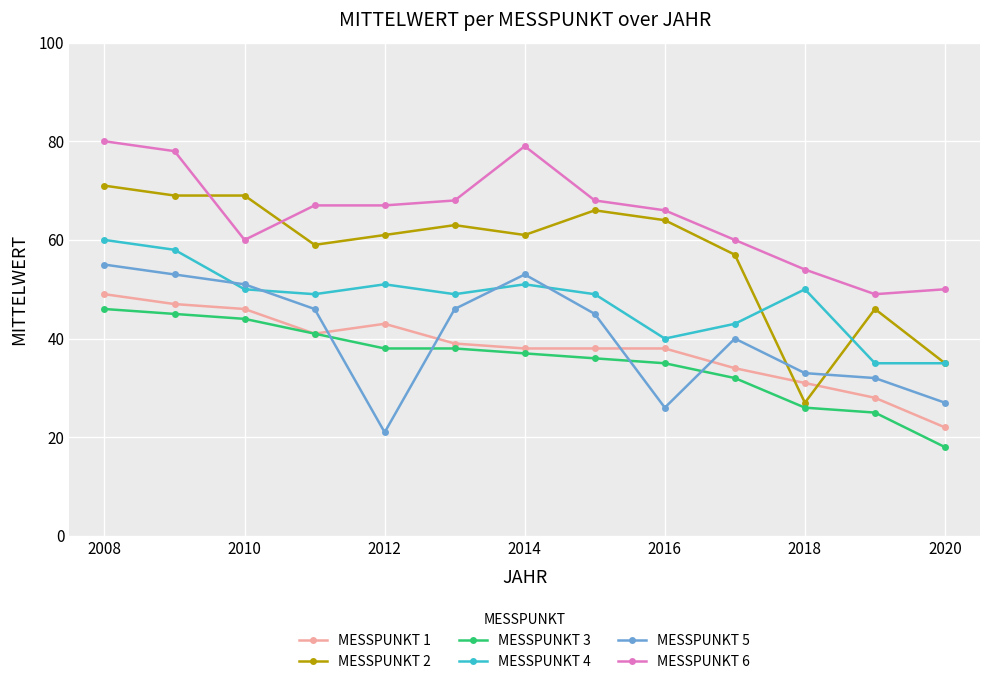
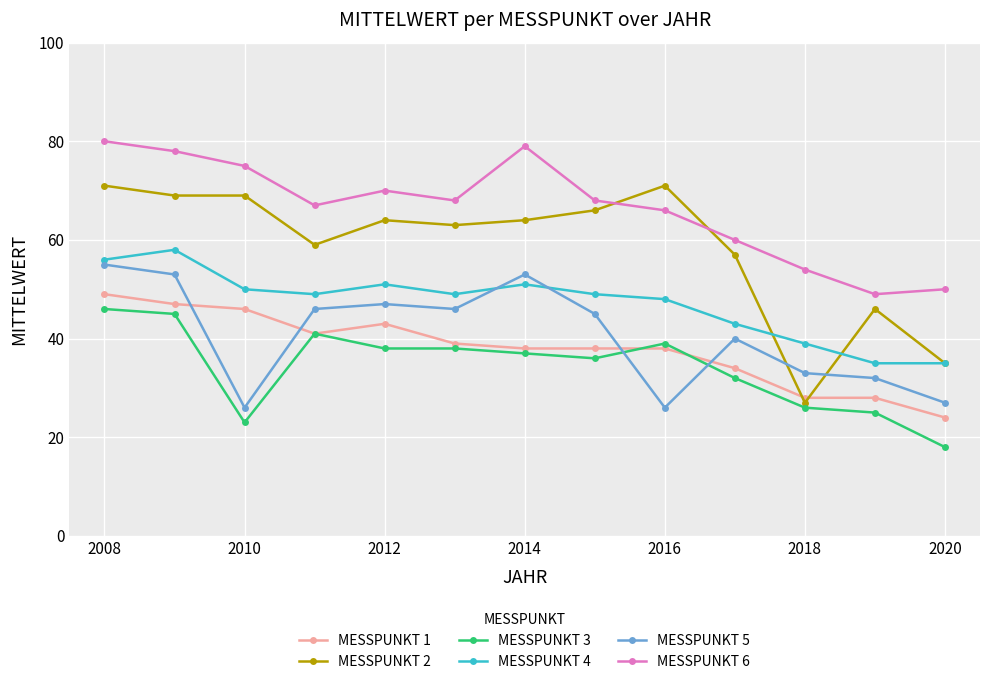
  {
    "MESSPUNKT 1": {
      "2008": 49,
      "2010": 46,
      "2012": 43,
      "2014": 38,
      "2016": 38,
-     "2018": 31,
-     "2020": 22
+     "2018": 28,
+     "2020": 24
    },
    "MESSPUNKT 2": {
      "2008": 71,
      "2010": 69,
-     "2012": 61,
-     "2014": 61,
-     "2016": 64,
+     "2012": 64,
+     "2014": 64,
+     "2016": 71,
      "2018": 27
    },
    "MESSPUNKT 3": {
      "2008": 46,
-     "2010": 44,
+     "2010": 23,
      "2012": 38,
      "2014": 37,
-     "2016": 35,
+     "2016": 39,
      "2018": 26,
      "2020": 18
    },
    "MESSPUNKT 4": {
-     "2008": 60,
+     "2008": 56,
      "2010": 50,
      "2012": 51,
      "2014": 51,
-     "2016": 40,
-     "2018": 50
+     "2016": 48,
+     "2018": 39
    },
    "MESSPUNKT 5": {
      "2008": 55,
-     "2010": 51,
-     "2012": 21,
+     "2010": 26,
+     "2012": 47,
      "2014": 53,
      "2016": 26,
      "2018": 33,
      "2020": 27
    },
    "MESSPUNKT 6": {
      "2008": 80,
-     "2010": 60,
-     "2012": 67,
+     "2010": 75,
+     "2012": 70,
      "2014": 79,
      "2016": 66,
      "2018": 54,
      "2020": 50
    }
  }
